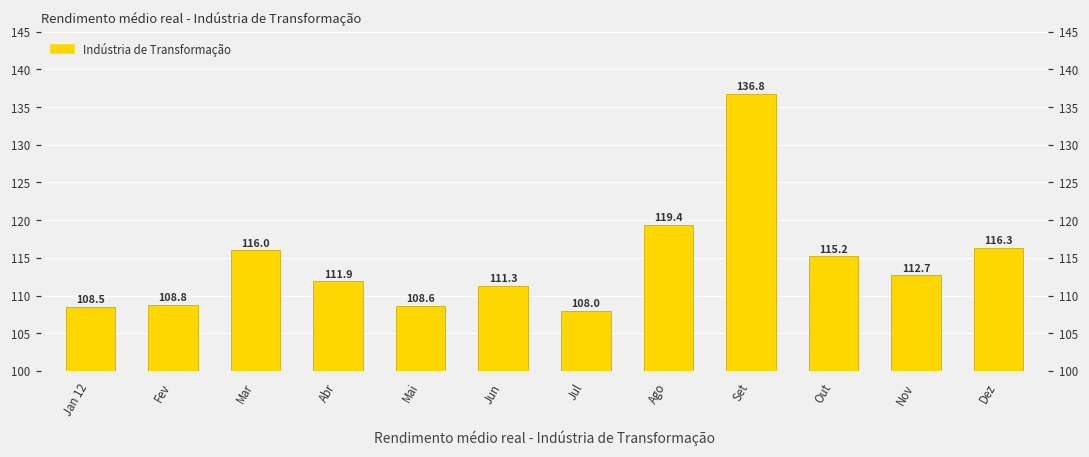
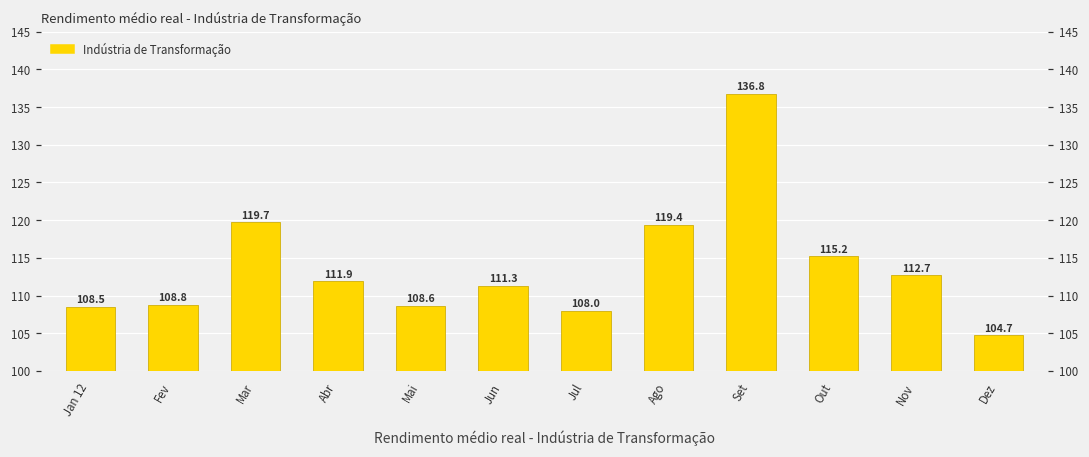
  {
    "Jan 12": 108.5,
    "Fev": 108.8,
-   "Mar": 116.0,
+   "Mar": 119.7,
    "Abr": 111.9,
    "Mai": 108.6,
    "Jun": 111.3,
    "Jul": 108.0,
    "Ago": 119.4,
    "Set": 136.8,
    "Out": 115.2,
    "Nov": 112.7,
-   "Dez": 116.3
+   "Dez": 104.7
  }
